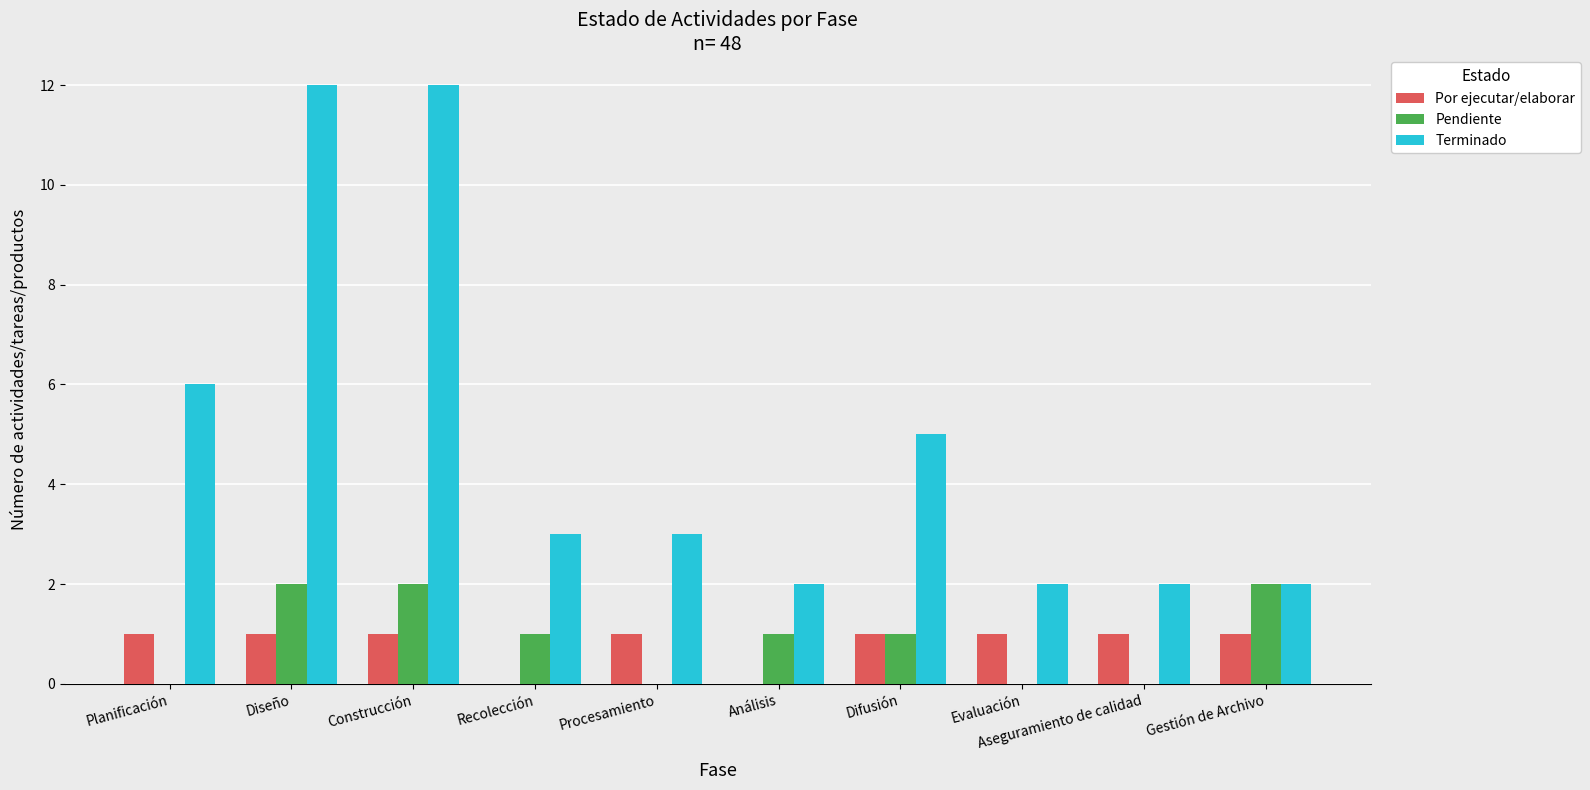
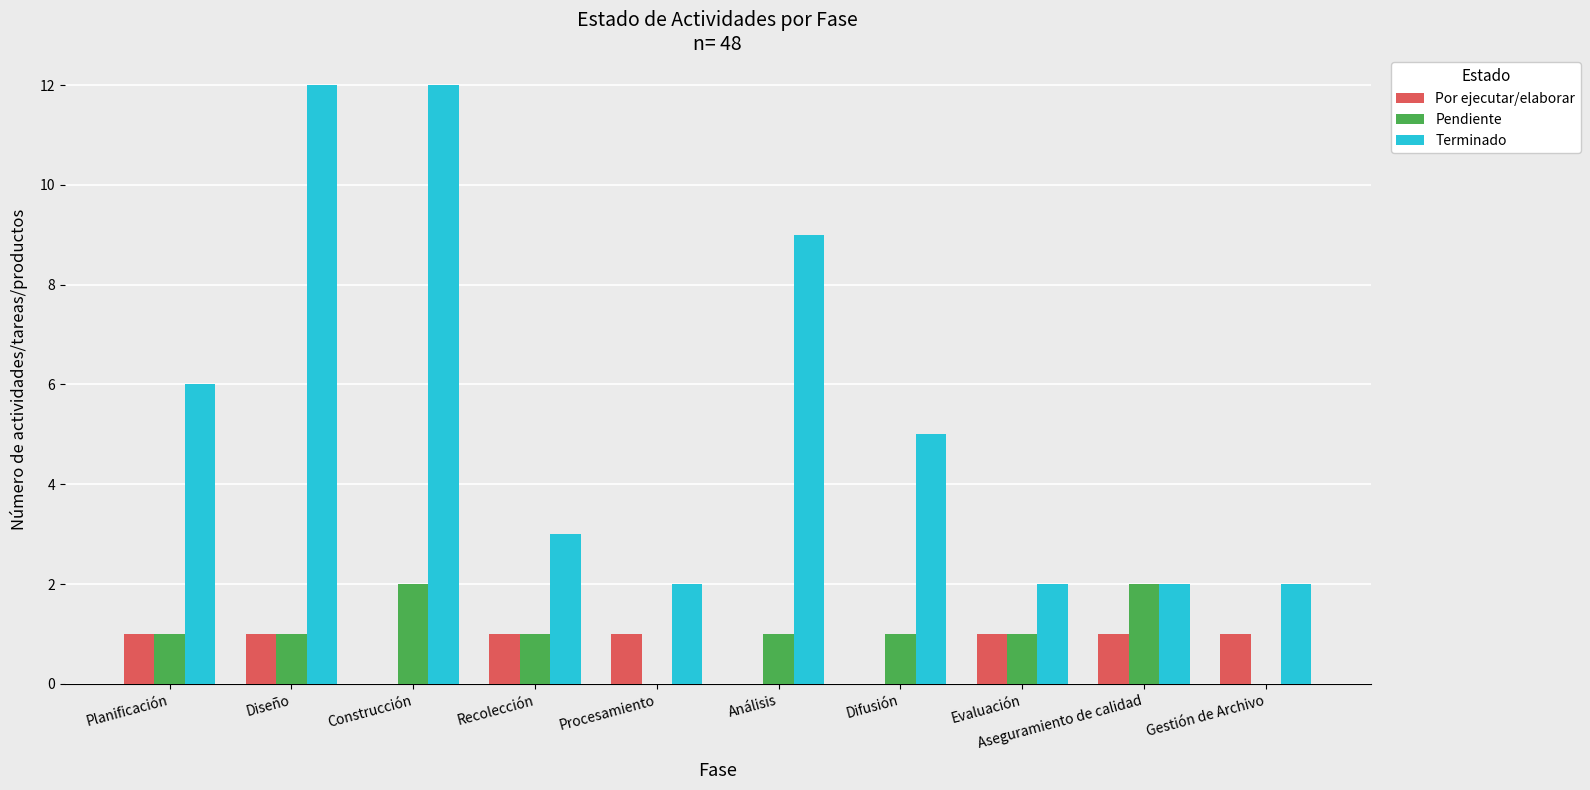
  {
    "Por ejecutar/elaborar": {
      "Planificación": 1,
      "Diseño": 1,
-     "Construcción": 1,
-     "Recolección": 0,
+     "Construcción": 0,
+     "Recolección": 1,
      "Procesamiento": 1,
      "Análisis": 0,
-     "Difusión": 1,
+     "Difusión": 0,
      "Evaluación": 1,
      "Aseguramiento de calidad": 1,
      "Gestión de Archivo": 1
    },
    "Pendiente": {
-     "Planificación": 0,
-     "Diseño": 2,
+     "Planificación": 1,
+     "Diseño": 1,
      "Construcción": 2,
      "Recolección": 1,
      "Procesamiento": 0,
      "Análisis": 1,
      "Difusión": 1,
-     "Evaluación": 0,
-     "Aseguramiento de calidad": 0,
-     "Gestión de Archivo": 2
+     "Evaluación": 1,
+     "Aseguramiento de calidad": 2,
+     "Gestión de Archivo": 0
    },
    "Terminado": {
      "Planificación": 6,
      "Diseño": 12,
      "Construcción": 12,
      "Recolección": 3,
-     "Procesamiento": 3,
-     "Análisis": 2,
+     "Procesamiento": 2,
+     "Análisis": 9,
      "Difusión": 5,
      "Evaluación": 2,
      "Aseguramiento de calidad": 2,
      "Gestión de Archivo": 2
    }
  }
